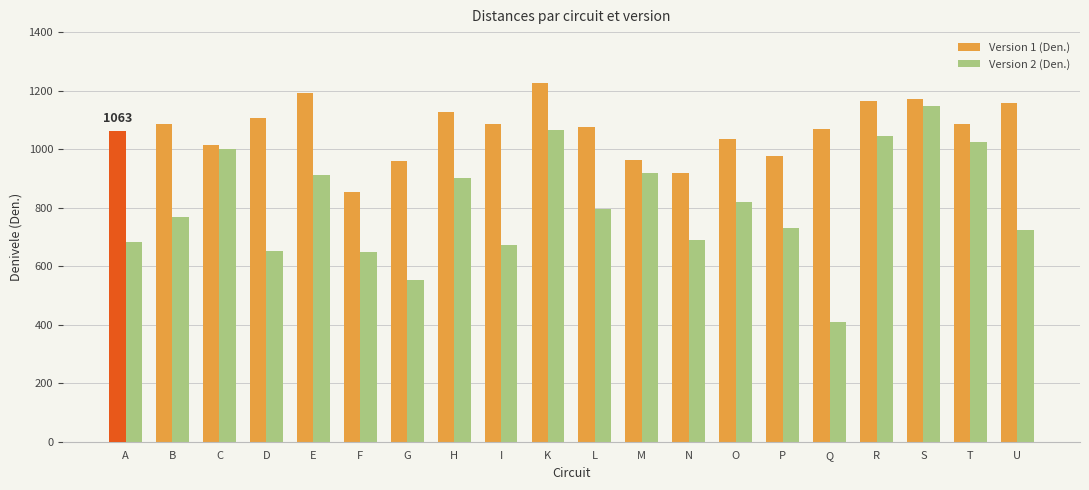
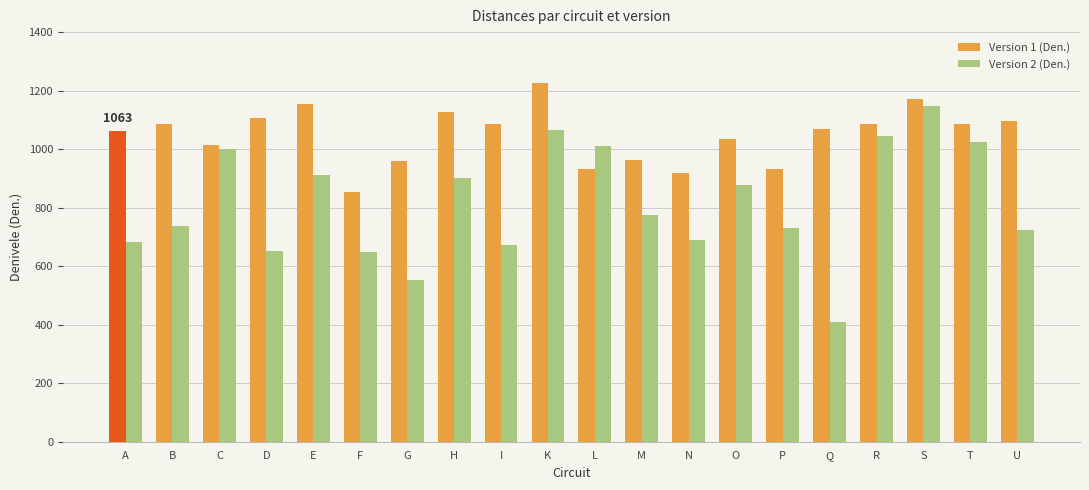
  {
    "Version 1 (Den.)": {
      "B": 1090,
      "C": 1020,
      "D": 1110,
-     "E": 1190,
+     "E": 1160,
      "F": 850,
      "G": 960,
      "H": 1130,
      "I": 1090,
      "K": 1230,
-     "L": 1080,
+     "L": 930,
      "M": 960,
      "N": 920,
      "O": 1030,
-     "P": 980,
+     "P": 930,
      "Q": 1070,
-     "R": 1170,
+     "R": 1090,
      "S": 1170,
      "T": 1090,
-     "U": 1160
+     "U": 1100
    },
    "Version 2 (Den.)": {
      "A": 680,
-     "B": 770,
+     "B": 740,
      "C": 1000,
      "D": 650,
      "E": 910,
      "F": 650,
      "G": 550,
      "H": 900,
      "I": 670,
      "K": 1070,
-     "L": 800,
-     "M": 920,
+     "L": 1010,
+     "M": 770,
      "N": 690,
-     "O": 820,
+     "O": 880,
      "P": 730,
      "Q": 410,
      "R": 1040,
      "S": 1150,
      "T": 1020,
      "U": 730
    }
  }
